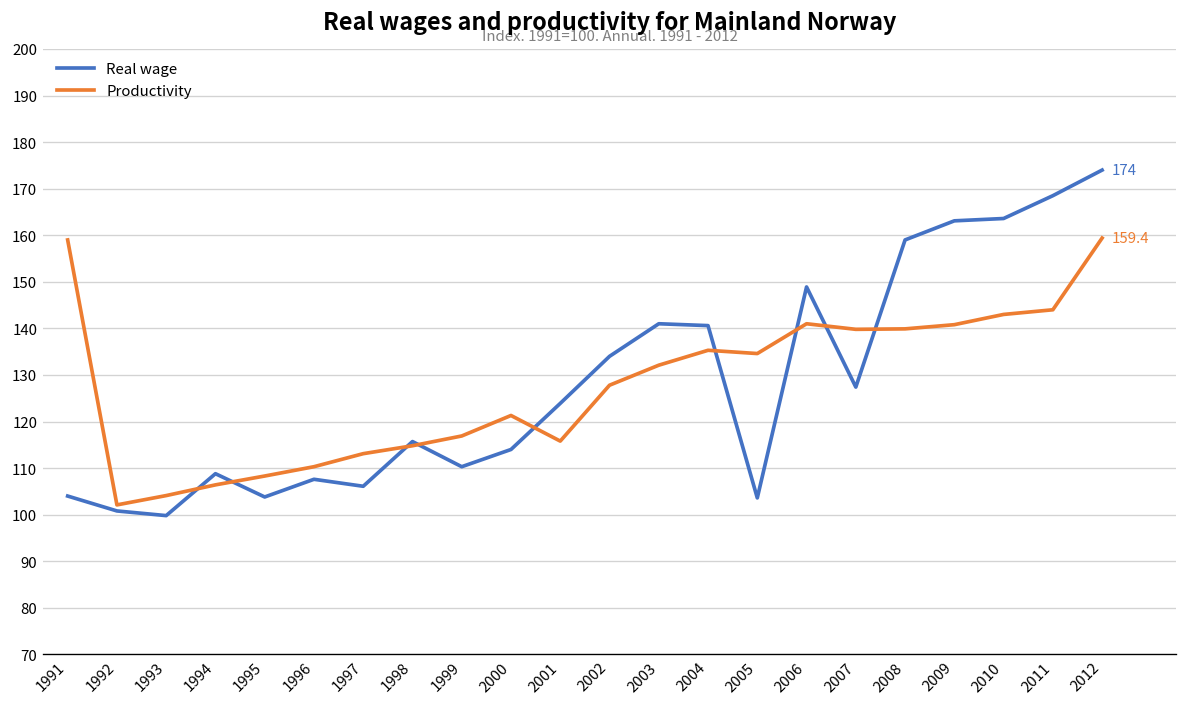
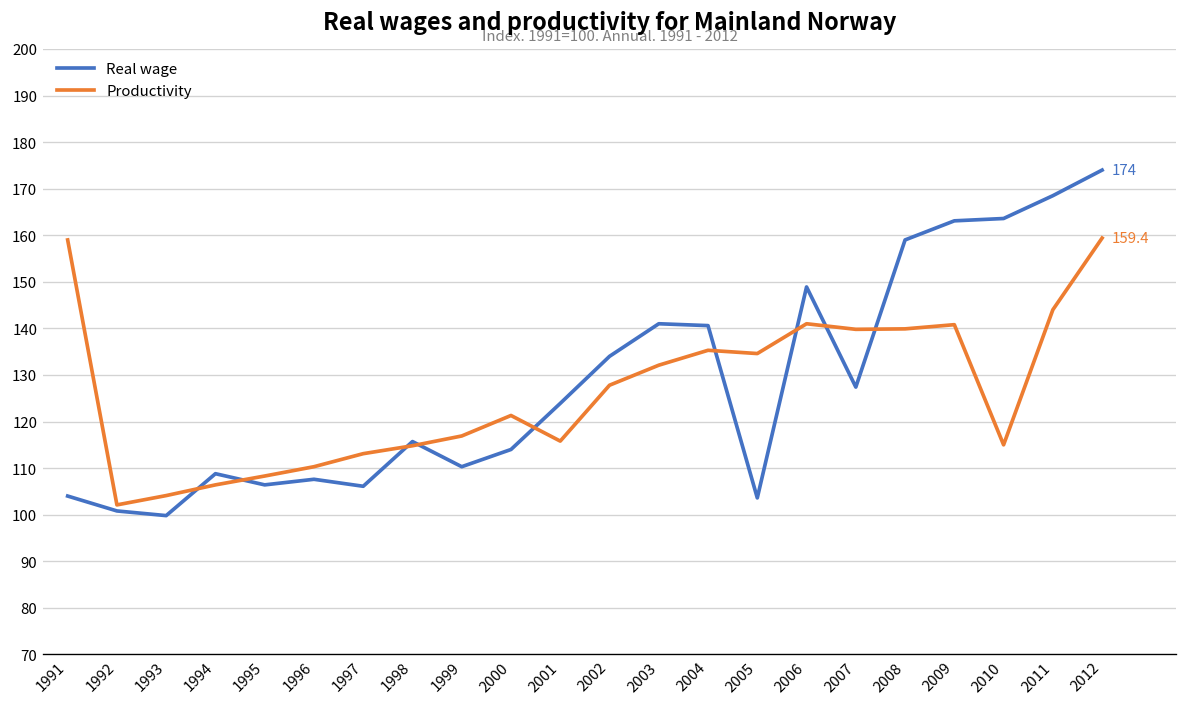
  {
    "Real wage": {
      "1991": 104,
      "1992": 101,
      "1993": 100,
      "1994": 109,
-     "1995": 104,
+     "1995": 106,
      "1996": 108,
      "1997": 106,
      "1998": 116,
      "1999": 110,
      "2000": 114,
      "2001": 124,
      "2002": 134,
      "2003": 141,
      "2004": 141,
      "2005": 104,
      "2006": 149,
      "2007": 127,
      "2008": 159,
      "2009": 163,
      "2010": 164,
      "2011": 169
    },
    "Productivity": {
      "1991": 159,
      "1992": 102,
      "1993": 104,
      "1994": 106,
      "1995": 108,
      "1996": 110,
      "1997": 113,
      "1998": 115,
      "1999": 117,
      "2000": 121,
      "2001": 116,
      "2002": 128,
      "2003": 132,
      "2004": 135,
      "2005": 135,
      "2006": 141,
      "2007": 140,
      "2008": 140,
      "2009": 141,
-     "2010": 143,
+     "2010": 115,
      "2011": 144
    }
  }
